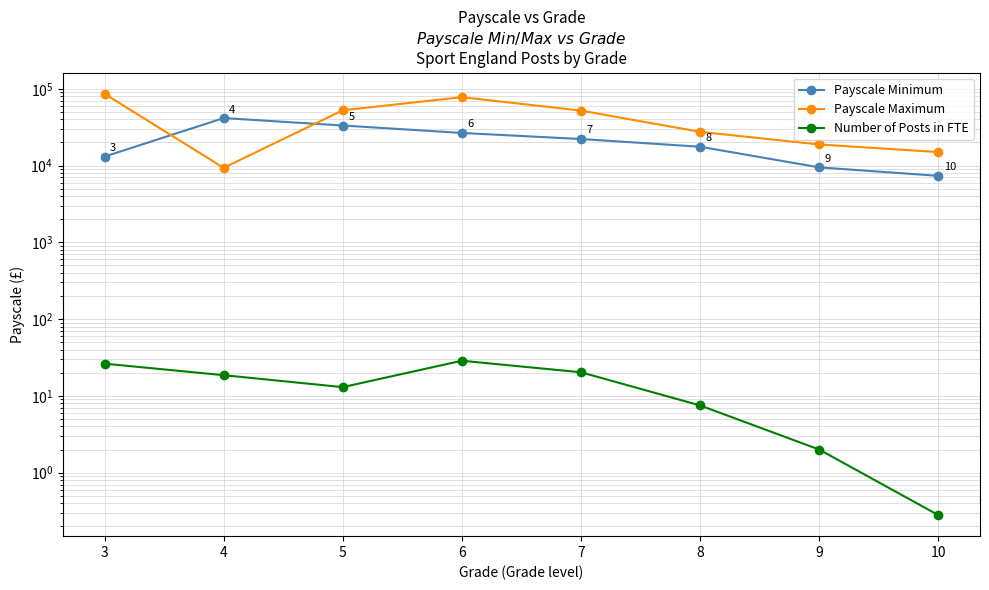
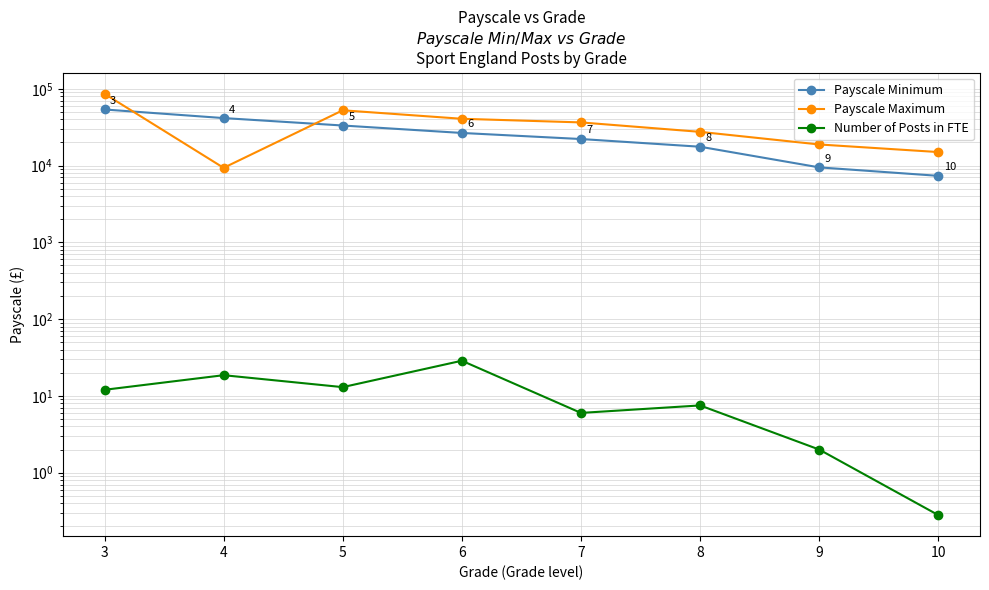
  {
    "Payscale Minimum": {
-     "3": 13000,
+     "3": 50000,
      "5": 33000,
      "8": 18000
    },
    "Payscale Maximum": {
      "3": 90000,
      "4": 9000,
-     "6": 80000,
-     "7": 50000,
+     "6": 40000,
+     "7": 40000,
      "9": 19000,
      "10": 15000
    },
    "Number of Posts in FTE": {
-     "3": 26,
+     "3": 12,
      "4": 19,
      "5": 13,
      "6": 29,
-     "7": 20,
+     "7": 6,
      "8": 8,
      "9": 2,
      "10": 0.28
    }
  }
